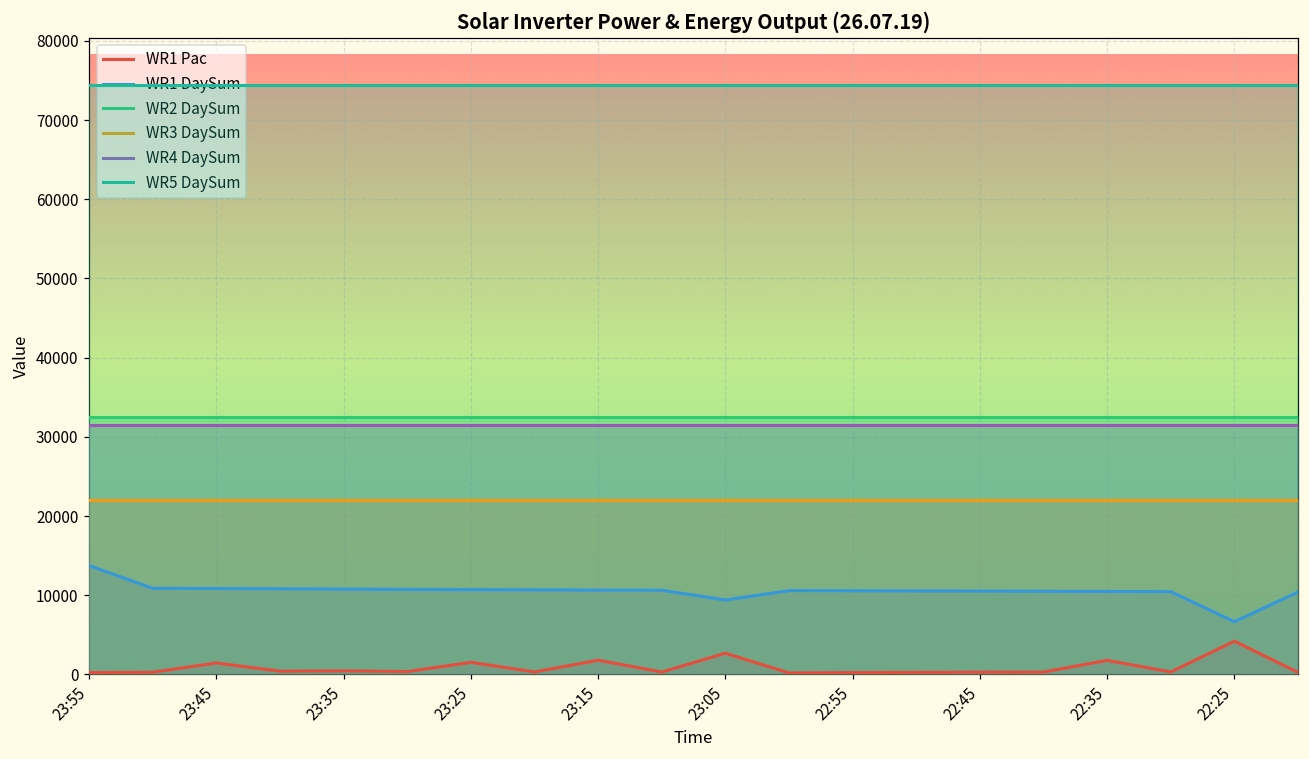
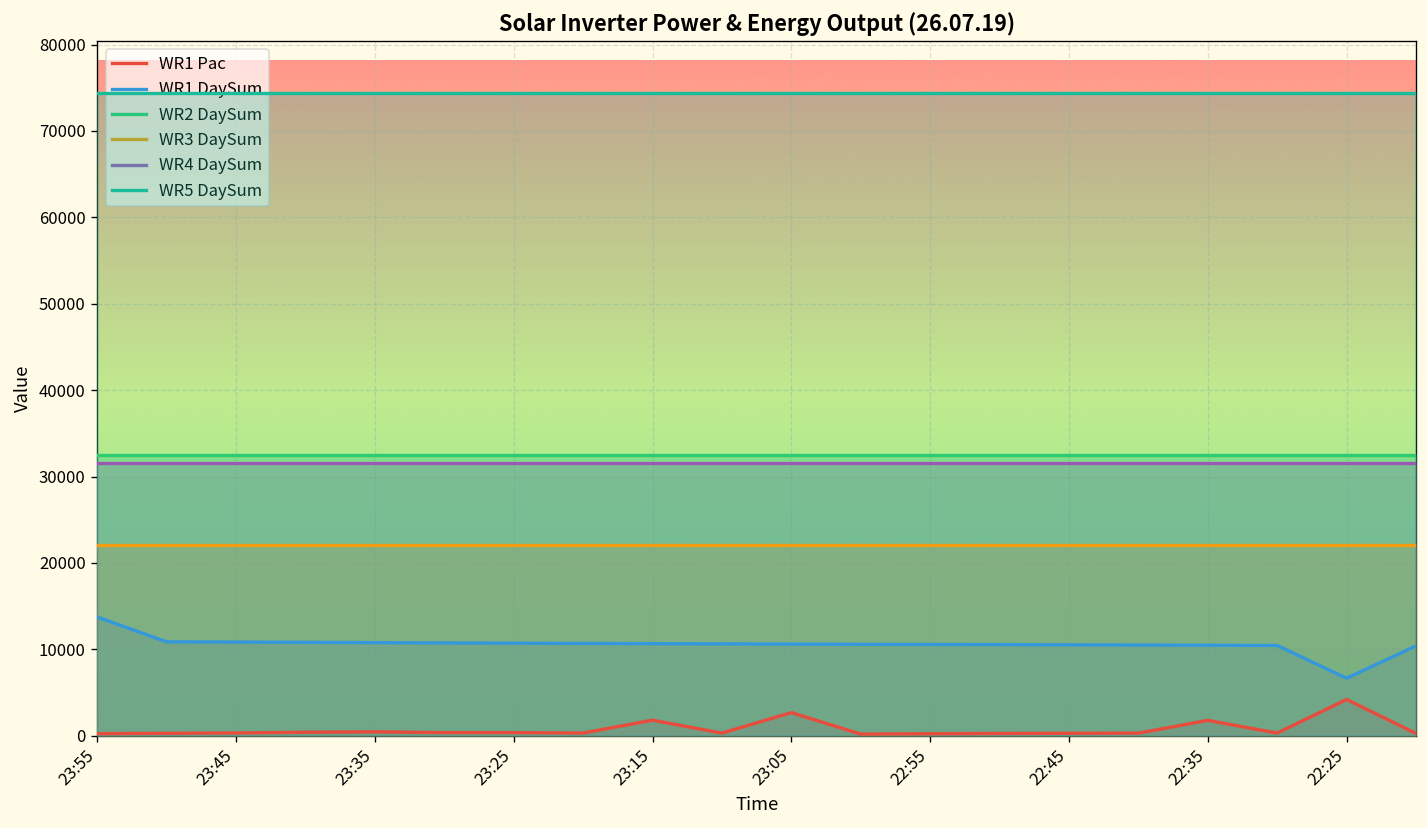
  {
    "WR1 Pac": {
      "23:55": 0,
-     "23:45": 1000,
+     "23:45": 0,
      "23:35": 0,
-     "23:25": 2000,
+     "23:25": 0,
      "23:15": 2000,
      "23:05": 3000,
      "22:55": 0,
      "22:45": 0,
      "22:35": 2000,
      "22:25": 4000
    },
    "WR1 DaySum": {
      "23:55": 14000,
      "23:45": 11000,
      "23:35": 11000,
      "23:25": 11000,
      "23:15": 11000,
-     "23:05": 9000,
+     "23:05": 11000,
      "22:55": 11000,
      "22:45": 11000,
      "22:35": 10000,
      "22:25": 7000
    },
    "WR3 DaySum": {
      "23:55": 22000,
      "23:45": 22000,
      "23:35": 22000,
      "23:25": 22000,
      "23:15": 22000,
      "23:05": 22000,
      "22:55": 22000,
      "22:45": 22000,
      "22:35": 22000,
      "22:25": 22000
    },
    "WR4 DaySum": {
      "23:55": 32000,
      "23:45": 32000,
      "23:35": 32000,
      "23:25": 32000,
      "23:15": 32000,
      "23:05": 32000,
      "22:55": 32000,
      "22:45": 32000,
      "22:35": 32000,
      "22:25": 32000
    }
  }
